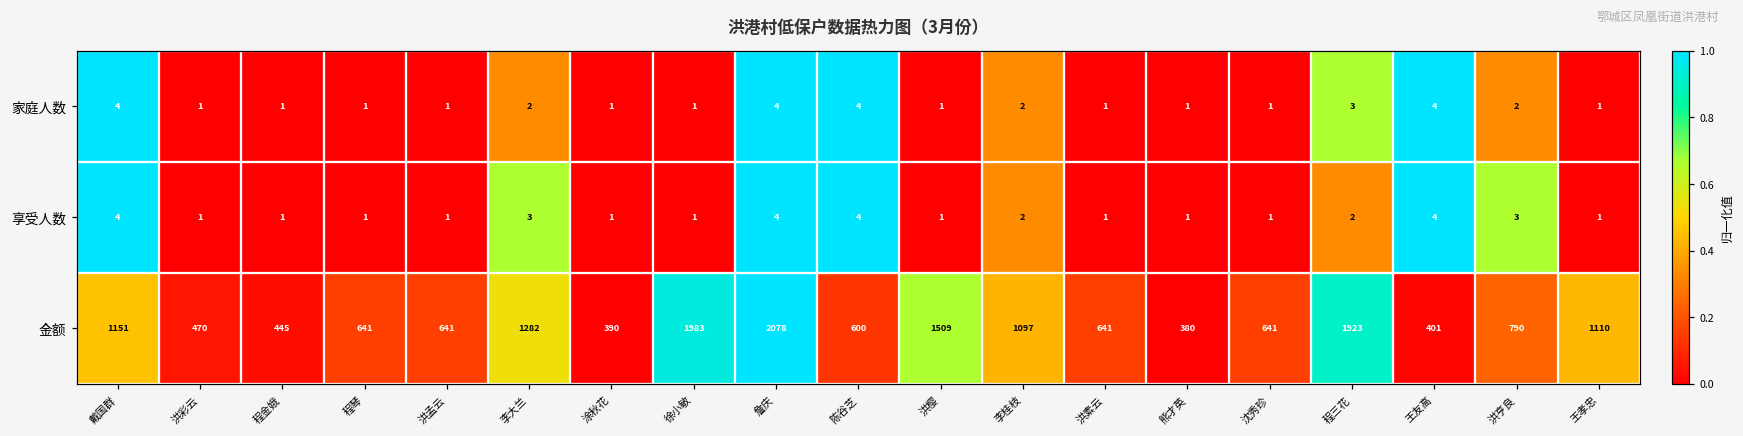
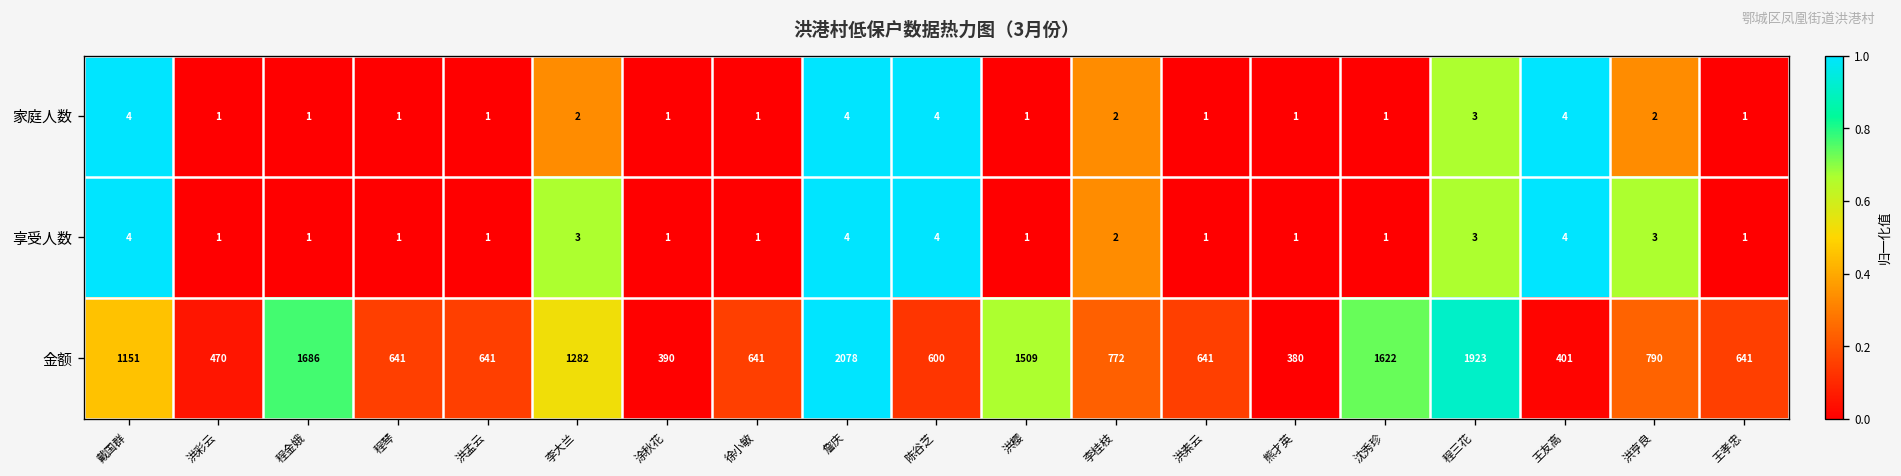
  {
    "家庭人数": {
      "戴国群": 4,
      "洪彩云": 1,
      "程金娥": 1,
      "程琴": 1,
      "洪孟云": 1,
      "李大兰": 2,
      "涂秋花": 1,
      "徐小敏": 1,
      "詹庆": 4,
      "陈谷芝": 4,
      "洪樱": 1,
      "李桂枝": 2,
      "洪素云": 1,
      "熊才英": 1,
      "沈秀珍": 1,
      "程三花": 3,
      "王友高": 4,
      "洪亨良": 2,
      "王孝忠": 1
    },
    "享受人数": {
      "戴国群": 4,
      "洪彩云": 1,
      "程金娥": 1,
      "程琴": 1,
      "洪孟云": 1,
      "李大兰": 3,
      "涂秋花": 1,
      "徐小敏": 1,
      "詹庆": 4,
      "陈谷芝": 4,
      "洪樱": 1,
      "李桂枝": 2,
      "洪素云": 1,
      "熊才英": 1,
      "沈秀珍": 1,
-     "程三花": 2,
+     "程三花": 3,
      "王友高": 4,
      "洪亨良": 3,
      "王孝忠": 1
    },
    "金额": {
      "戴国群": 1151,
      "洪彩云": 470,
-     "程金娥": 445,
+     "程金娥": 1686,
      "程琴": 641,
      "洪孟云": 641,
      "李大兰": 1282,
      "涂秋花": 390,
-     "徐小敏": 1983,
+     "徐小敏": 641,
      "詹庆": 2078,
      "陈谷芝": 600,
      "洪樱": 1509,
-     "李桂枝": 1097,
+     "李桂枝": 772,
      "洪素云": 641,
      "熊才英": 380,
-     "沈秀珍": 641,
+     "沈秀珍": 1622,
      "程三花": 1923,
      "王友高": 401,
      "洪亨良": 790,
-     "王孝忠": 1110
+     "王孝忠": 641
    }
  }
